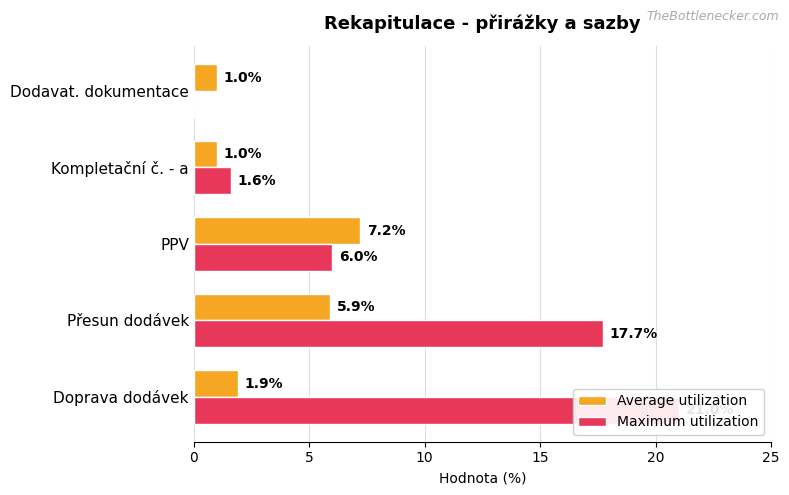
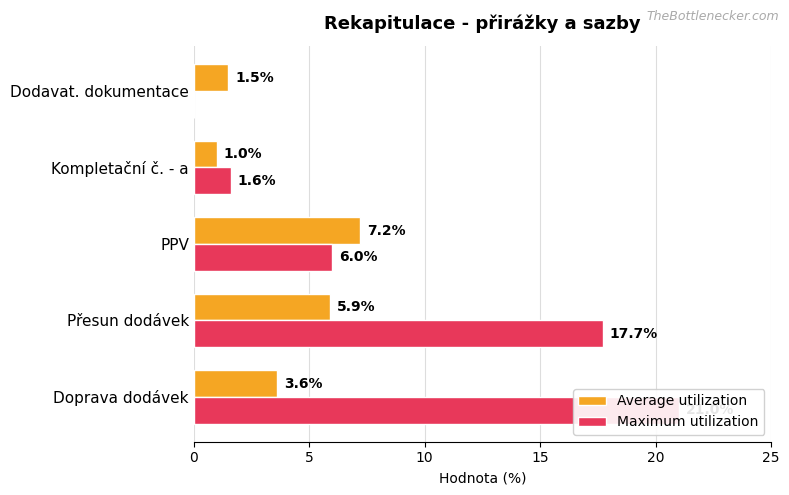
  {
    "Average utilization": {
-     "Dodavat. dokumentace": "1.0%",
+     "Dodavat. dokumentace": "1.5%",
      "Kompletační č. - a": "1.0%",
      "PPV": "7.2%",
      "Přesun dodávek": "5.9%",
-     "Doprava dodávek": "1.9%"
+     "Doprava dodávek": "3.6%"
    },
    "Maximum utilization": {
      "Kompletační č. - a": "1.6%",
      "PPV": "6.0%",
      "Přesun dodávek": "17.7%"
    }
  }
